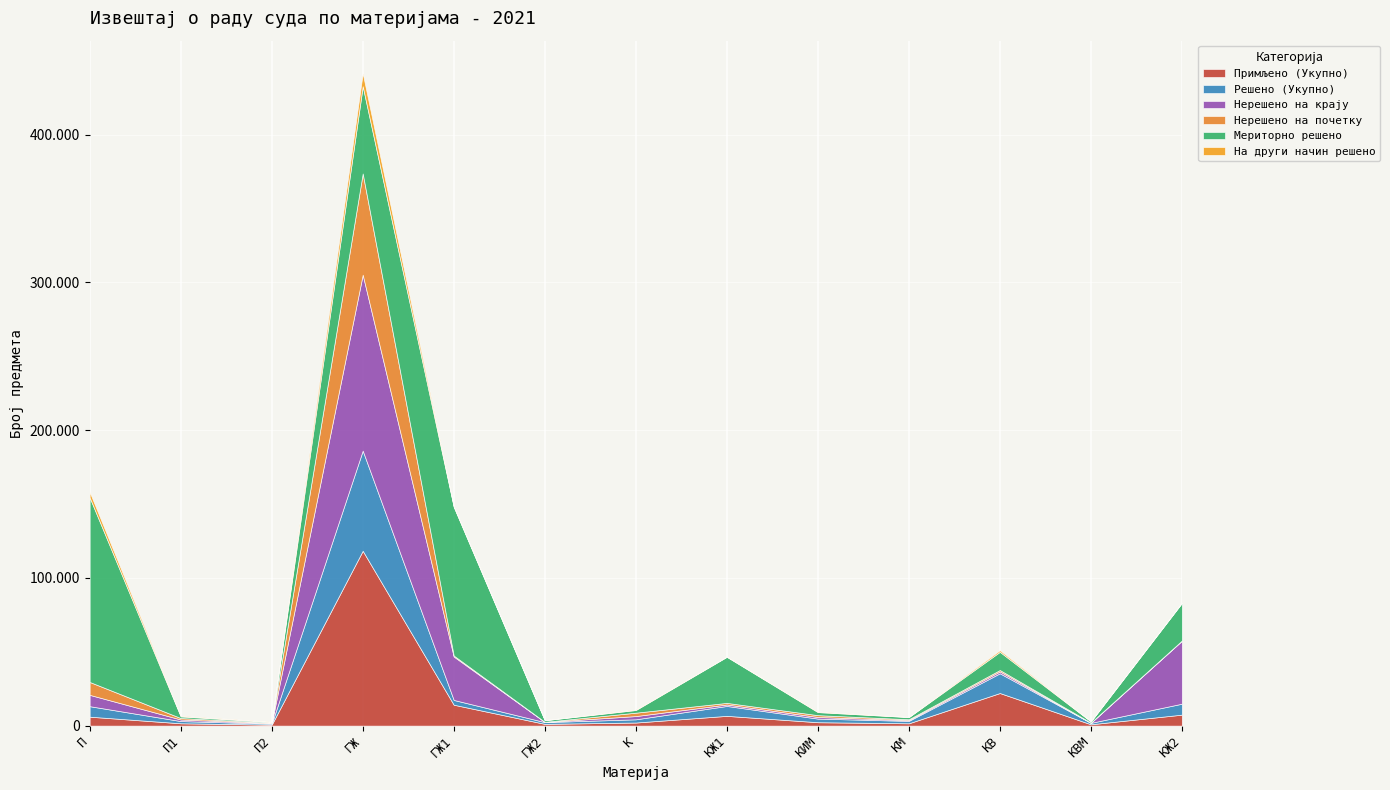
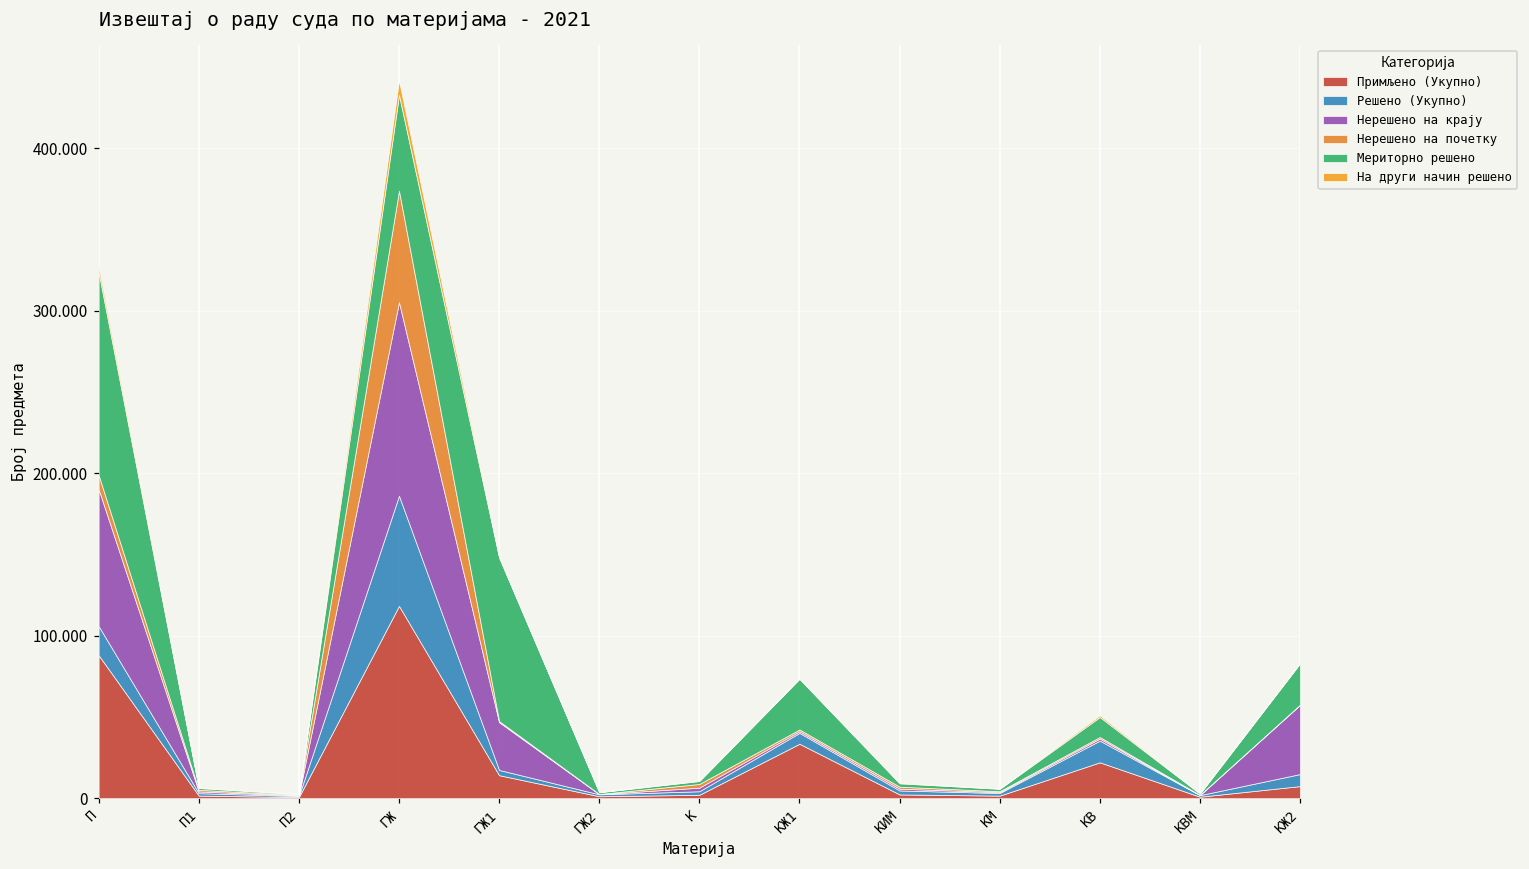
  {
    "Примљено (Укупно)": {
-     "П": 6,
+     "П": 88,
      "ГЖ": 118,
      "ГЖ1": 14,
      "К": 2,
-     "КЖ1": 7,
+     "КЖ1": 33,
      "КИМ": 2,
      "КВ": 22,
      "КЖ2": 7
    },
    "Решено (Укупно)": {
-     "П": 7,
+     "П": 18,
      "ГЖ": 68,
      "ГЖ1": 3,
      "К": 2,
      "КЖ2": 7
    },
    "Нерешено на крају": {
-     "П": 8,
+     "П": 84,
      "ГЖ": 119,
      "К": 2
    },
    "Мериторно решено": {
      "П": 125,
      "ГЖ": 59
    }
  }
